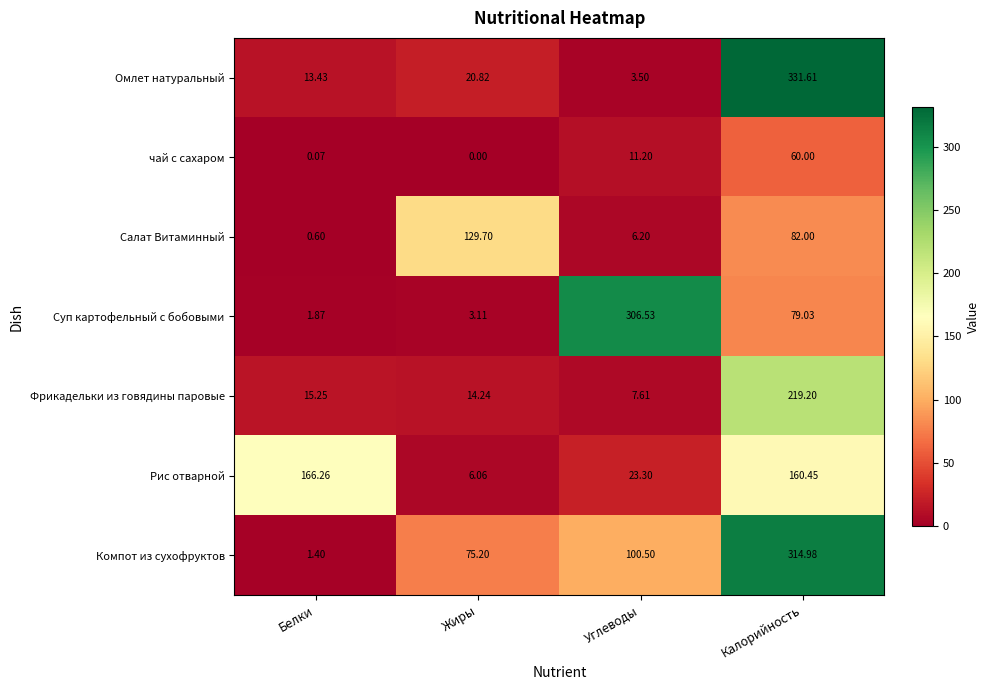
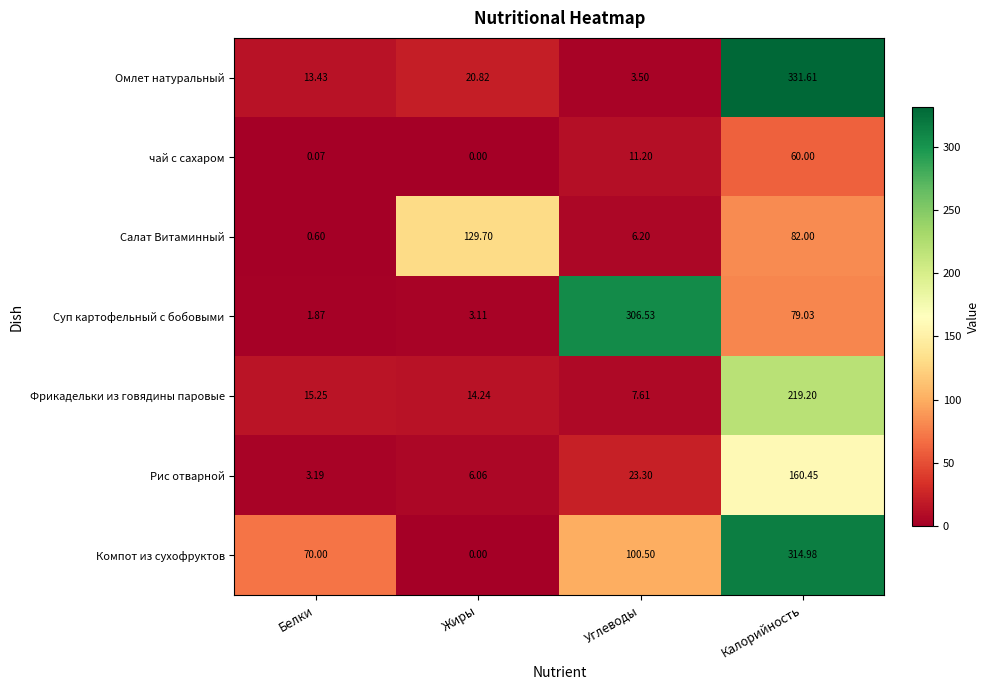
  {
    "Омлет натуральный": {
      "Белки": 13.43,
      "Жиры": 20.82,
      "Углеводы": 3.50,
      "Калорийность": 331.61
    },
    "чай с сахаром": {
      "Белки": 0.07,
      "Жиры": 0.00,
      "Углеводы": 11.20,
      "Калорийность": 60.00
    },
    "Салат Витаминный": {
      "Белки": 0.60,
      "Жиры": 129.70,
      "Углеводы": 6.20,
      "Калорийность": 82.00
    },
    "Суп картофельный с бобовыми": {
      "Белки": 1.87,
      "Жиры": 3.11,
      "Углеводы": 306.53,
      "Калорийность": 79.03
    },
    "Фрикадельки из говядины паровые": {
      "Белки": 15.25,
      "Жиры": 14.24,
      "Углеводы": 7.61,
      "Калорийность": 219.20
    },
    "Рис отварной": {
-     "Белки": 166.26,
+     "Белки": 3.19,
      "Жиры": 6.06,
      "Углеводы": 23.30,
      "Калорийность": 160.45
    },
    "Компот из сухофруктов": {
-     "Белки": 1.40,
-     "Жиры": 75.20,
+     "Белки": 70.00,
+     "Жиры": 0.00,
      "Углеводы": 100.50,
      "Калорийность": 314.98
    }
  }
